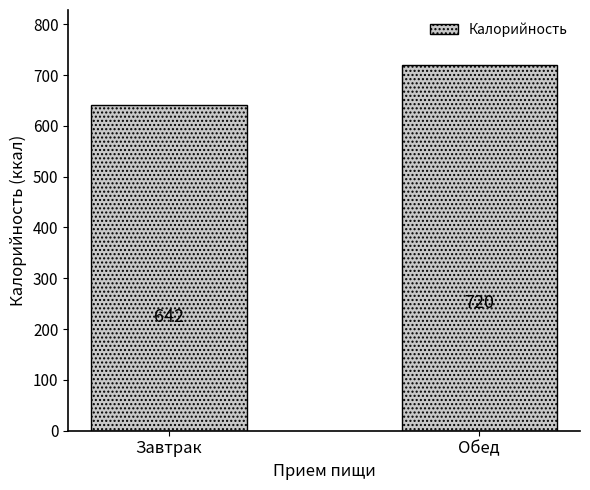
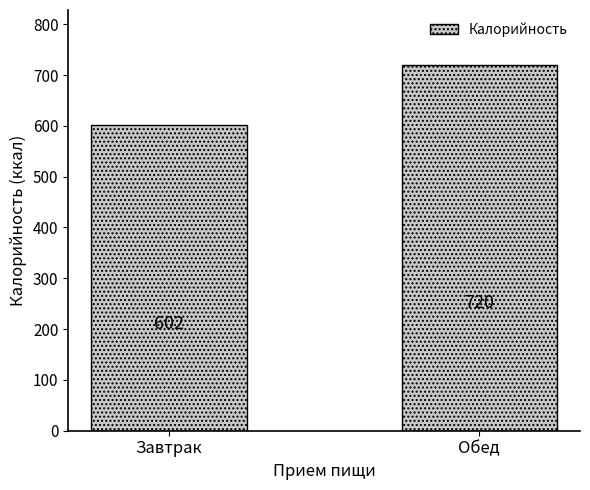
  {
-   "Завтрак": 642,
+   "Завтрак": 602,
    "Обед": 720
  }
